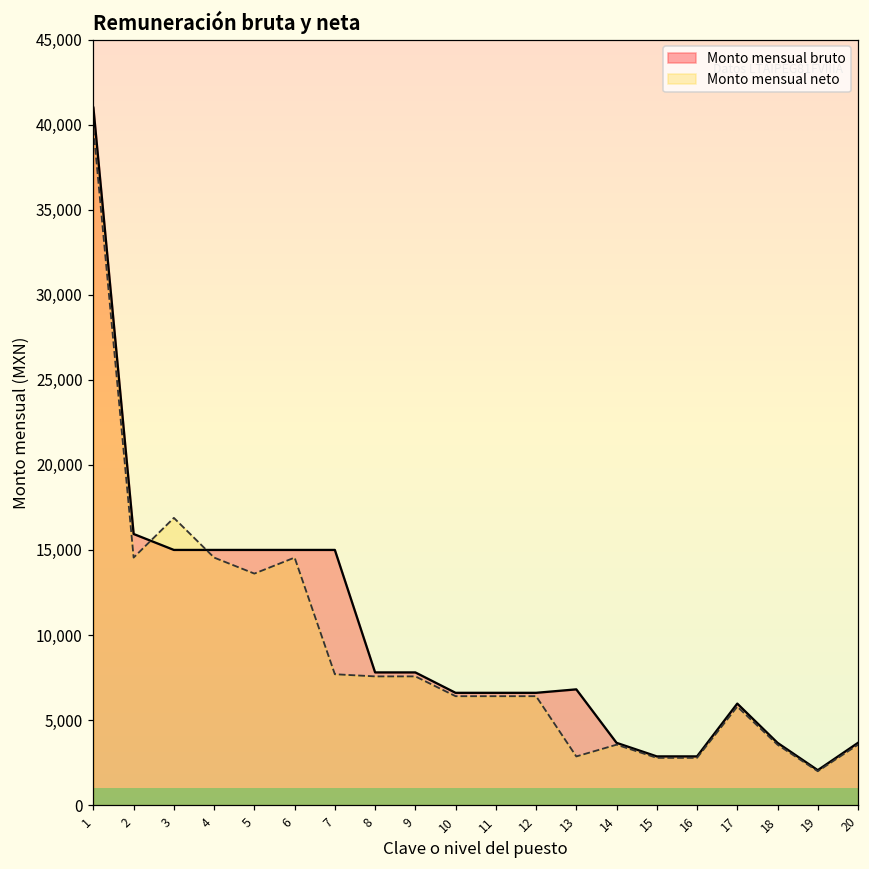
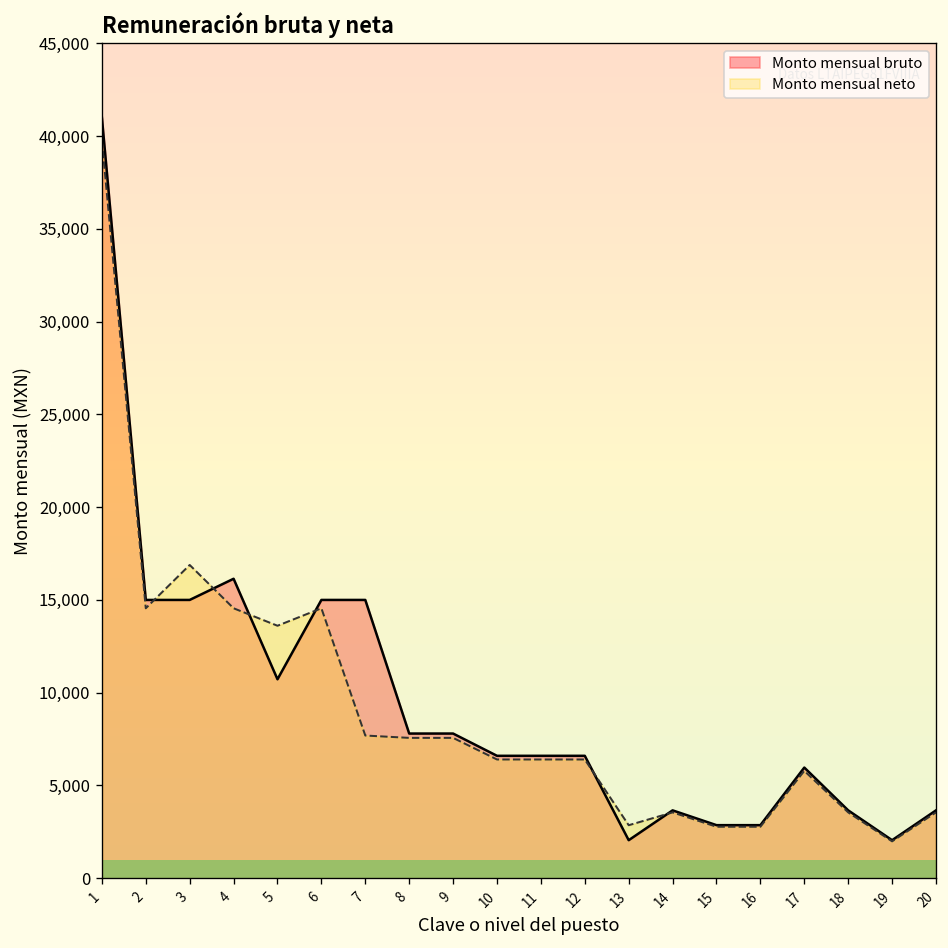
  {
    "Monto mensual bruto": {
      "1": "41,000",
-     "2": "15,900",
+     "2": "15,000",
      "3": "15,000",
-     "4": "15,000",
-     "5": "15,000",
+     "4": "16,100",
+     "5": "10,700",
      "6": "15,000",
      "7": "15,000",
      "8": "7,800",
      "9": "7,800",
      "10": "6,600",
      "11": "6,600",
      "12": "6,600",
-     "13": "6,800",
+     "13": "2,100",
      "17": "6,000"
    },
    "Monto mensual neto": {
      "1": "39,800",
      "2": "14,600",
      "3": "16,900",
      "4": "14,600",
      "5": "13,600",
      "6": "14,600",
      "7": "7,700",
      "8": "7,600",
      "9": "7,600",
      "10": "6,400",
      "11": "6,400",
      "12": "6,400",
      "13": "2,900",
      "17": "5,800"
    }
  }
